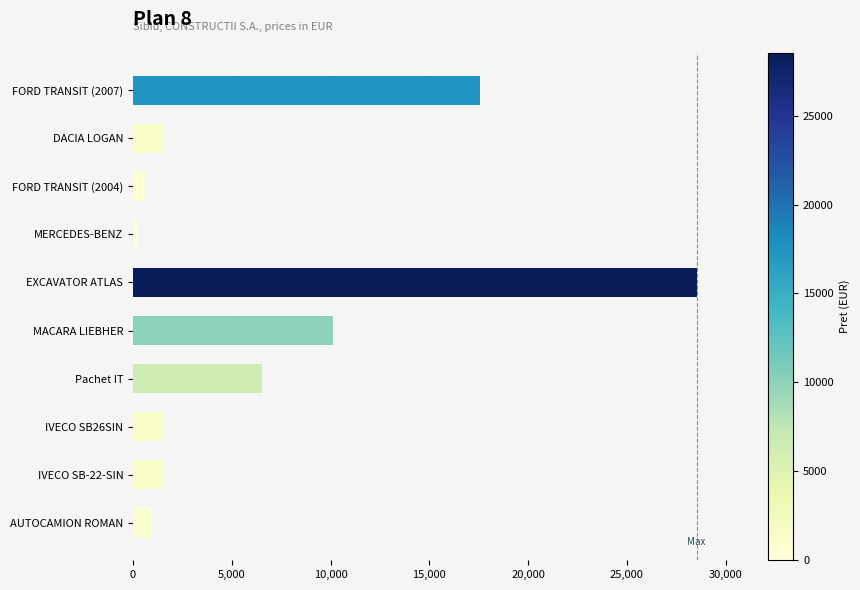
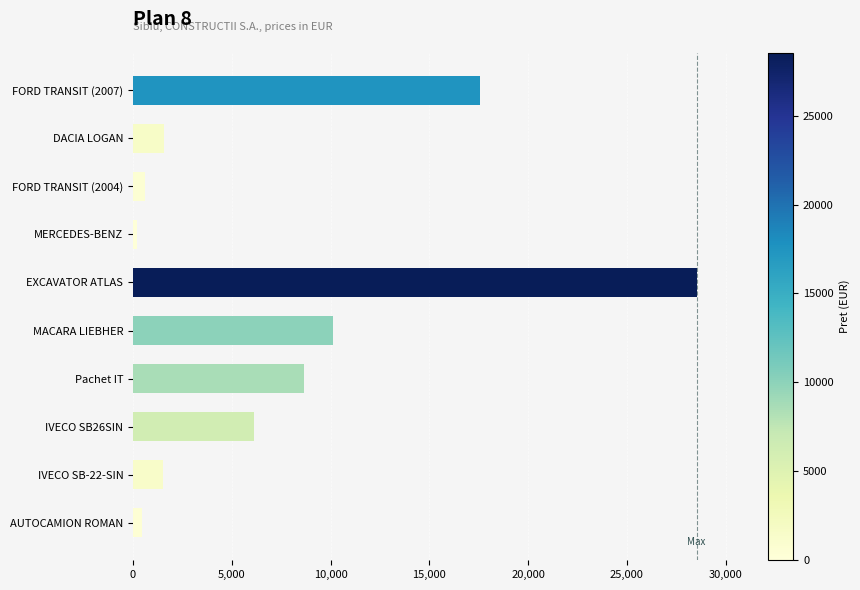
  {
    "FORD TRANSIT (2007)": "17,500",
    "DACIA LOGAN": "1,600",
    "FORD TRANSIT (2004)": "600",
    "MERCEDES-BENZ": "200",
    "EXCAVATOR ATLAS": "28,500",
    "MACARA LIEBHER": "10,100",
-   "Pachet IT": "6,500",
-   "IVECO SB26SIN": "1,500",
+   "Pachet IT": "8,600",
+   "IVECO SB26SIN": "6,100",
    "IVECO SB-22-SIN": "1,500",
-   "AUTOCAMION ROMAN": "1,000"
+   "AUTOCAMION ROMAN": "500"
  }
